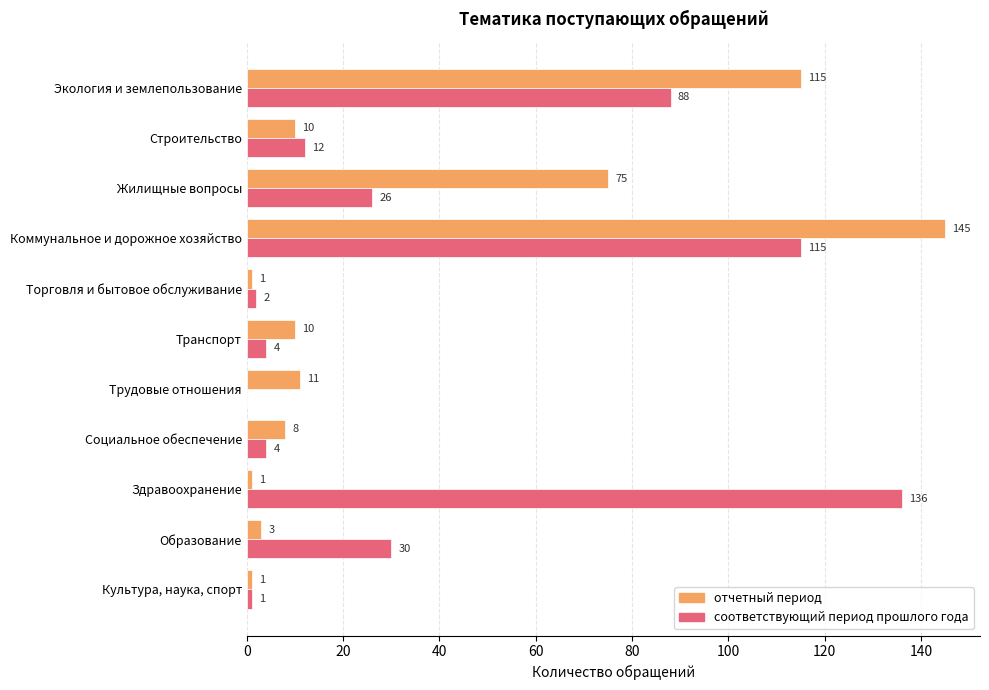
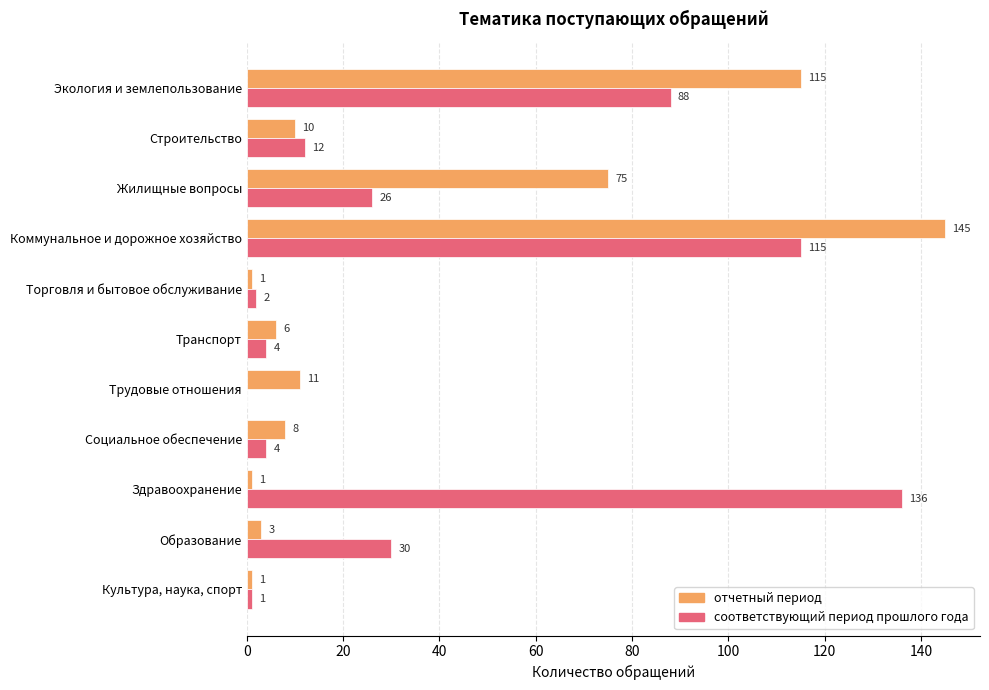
  {
    "отчетный период": {
      "Экология и землепользование": 115,
      "Строительство": 10,
      "Жилищные вопросы": 75,
      "Коммунальное и дорожное хозяйство": 145,
      "Торговля и бытовое обслуживание": 1,
-     "Транспорт": 10,
+     "Транспорт": 6,
      "Трудовые отношения": 11,
      "Социальное обеспечение": 8,
      "Здравоохранение": 1,
      "Образование": 3,
      "Культура, наука, спорт": 1
    },
    "соответствующий период прошлого года": {
      "Экология и землепользование": 88,
      "Строительство": 12,
      "Жилищные вопросы": 26,
      "Коммунальное и дорожное хозяйство": 115,
      "Торговля и бытовое обслуживание": 2,
      "Транспорт": 4,
      "Социальное обеспечение": 4,
      "Здравоохранение": 136,
      "Образование": 30,
      "Культура, наука, спорт": 1
    }
  }
